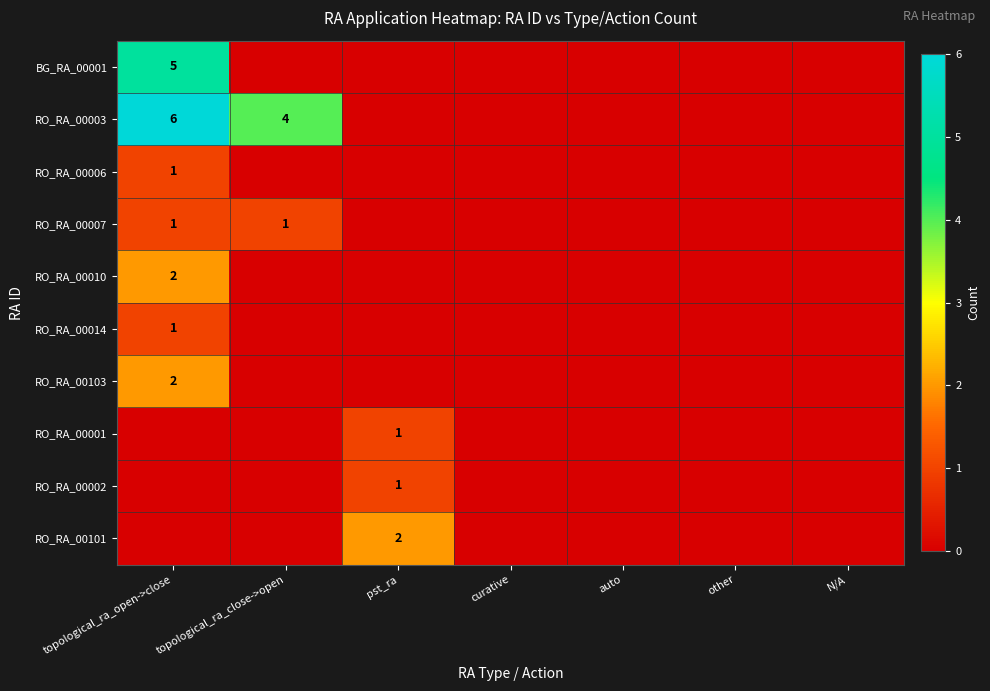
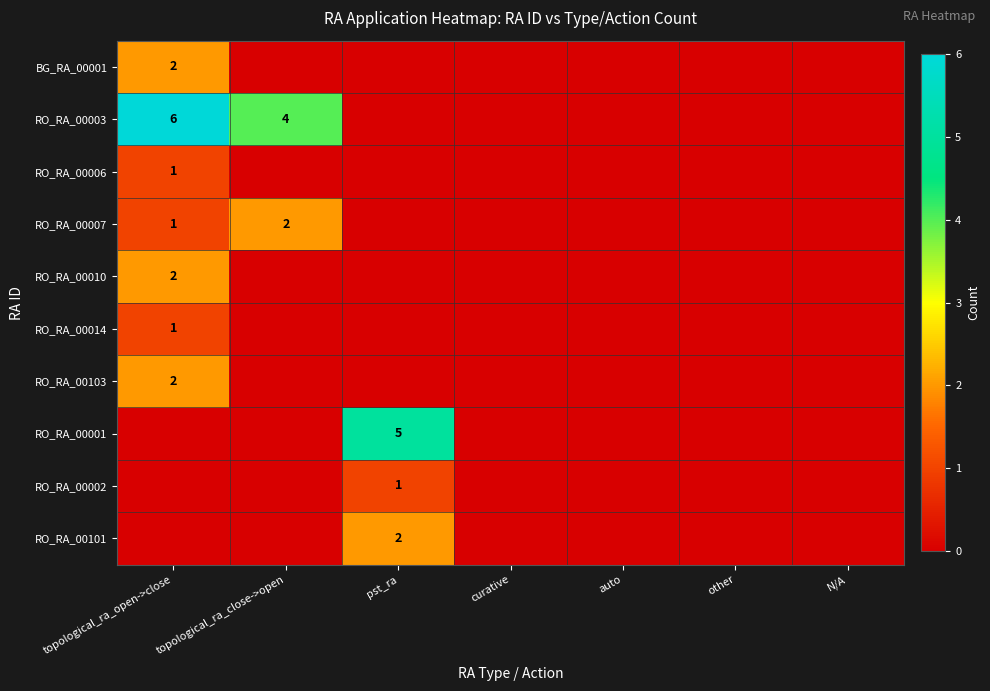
  {
    "BG_RA_00001": {
-     "topological_ra_open->close": 5
+     "topological_ra_open->close": 2
    },
    "RO_RA_00003": {
      "topological_ra_open->close": 6,
      "topological_ra_close->open": 4
    },
    "RO_RA_00006": {
      "topological_ra_open->close": 1
    },
    "RO_RA_00007": {
      "topological_ra_open->close": 1,
-     "topological_ra_close->open": 1
+     "topological_ra_close->open": 2
    },
    "RO_RA_00010": {
      "topological_ra_open->close": 2
    },
    "RO_RA_00014": {
      "topological_ra_open->close": 1
    },
    "RO_RA_00103": {
      "topological_ra_open->close": 2
    },
    "RO_RA_00001": {
-     "pst_ra": 1
+     "pst_ra": 5
    },
    "RO_RA_00002": {
      "pst_ra": 1
    },
    "RO_RA_00101": {
      "pst_ra": 2
    }
  }
